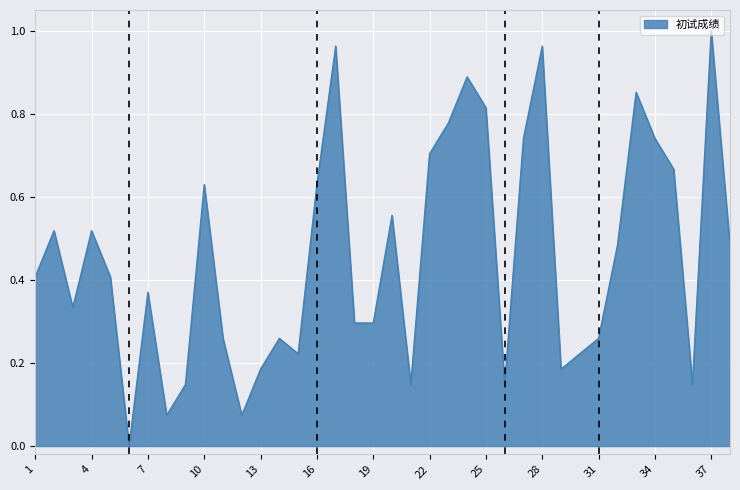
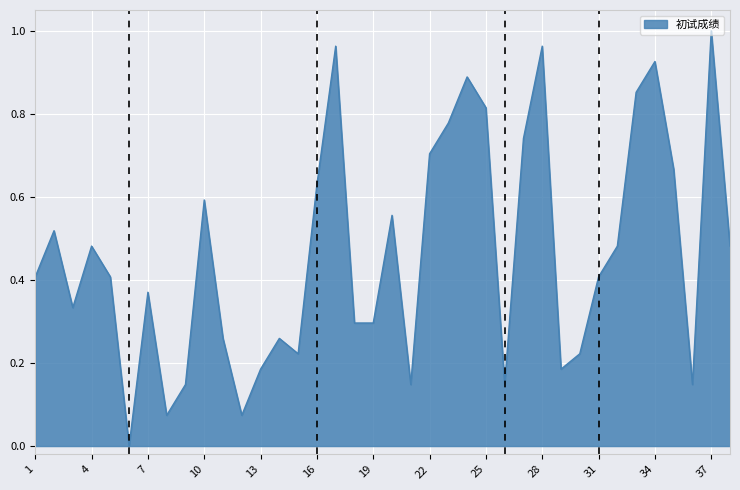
  {
    "1": 0.41,
-   "4": 0.52,
+   "4": 0.48,
    "7": 0.37,
-   "10": 0.63,
+   "10": 0.59,
    "13": 0.19,
    "16": 0.63,
    "19": 0.30,
    "22": 0.70,
    "25": 0.81,
    "28": 0.96,
-   "31": 0.26,
-   "34": 0.74
+   "31": 0.41,
+   "34": 0.93
  }
